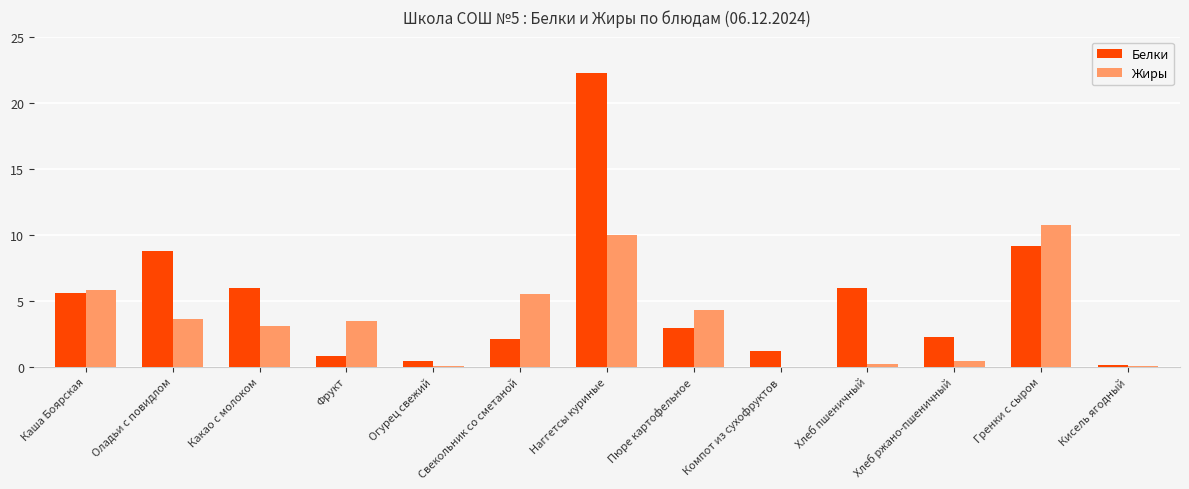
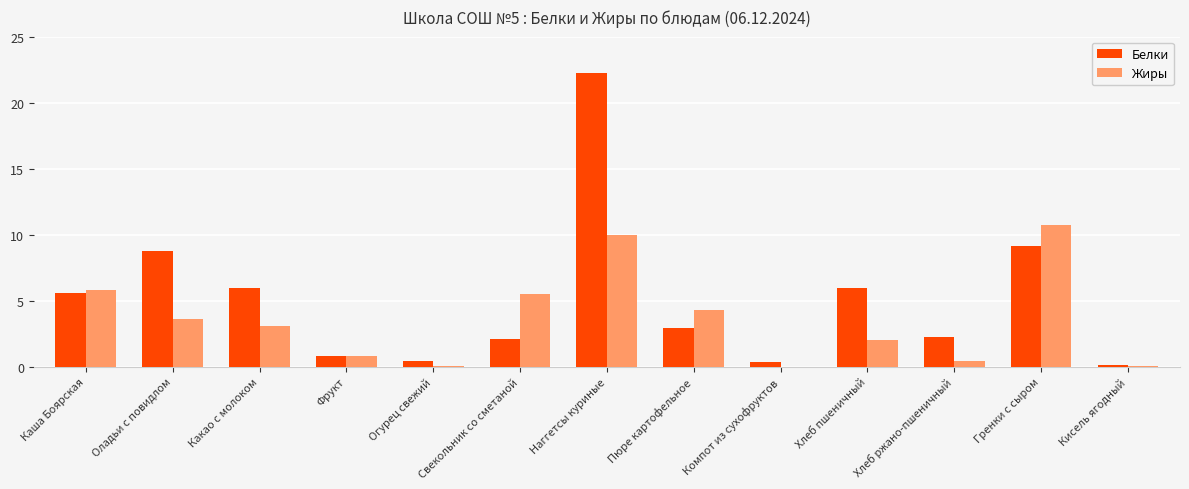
  {
    "Белки": {
      "Каша Боярская": 5.6,
      "Оладьи с повидлом": 8.8,
      "Какао с молоком": 6.0,
      "Фрукт": 0.8,
      "Огурец свежий": 0.4,
      "Свекольник со сметаной": 2.1,
      "Наггетсы куриные": 22.3,
      "Пюре картофельное": 2.9,
-     "Компот из сухофруктов": 1.2,
+     "Компот из сухофруктов": 0.4,
      "Хлеб пшеничный": 5.9,
      "Хлеб ржано-пшеничный": 2.2,
      "Гренки с сыром": 9.1
    },
    "Жиры": {
      "Каша Боярская": 5.8,
      "Оладьи с повидлом": 3.7,
      "Какао с молоком": 3.1,
-     "Фрукт": 3.5,
+     "Фрукт": 0.8,
      "Свекольник со сметаной": 5.5,
      "Наггетсы куриные": 10.0,
      "Пюре картофельное": 4.3,
      "Компот из сухофруктов": 0.0,
-     "Хлеб пшеничный": 0.2,
+     "Хлеб пшеничный": 2.1,
      "Хлеб ржано-пшеничный": 0.4,
      "Гренки с сыром": 10.7
    }
  }
